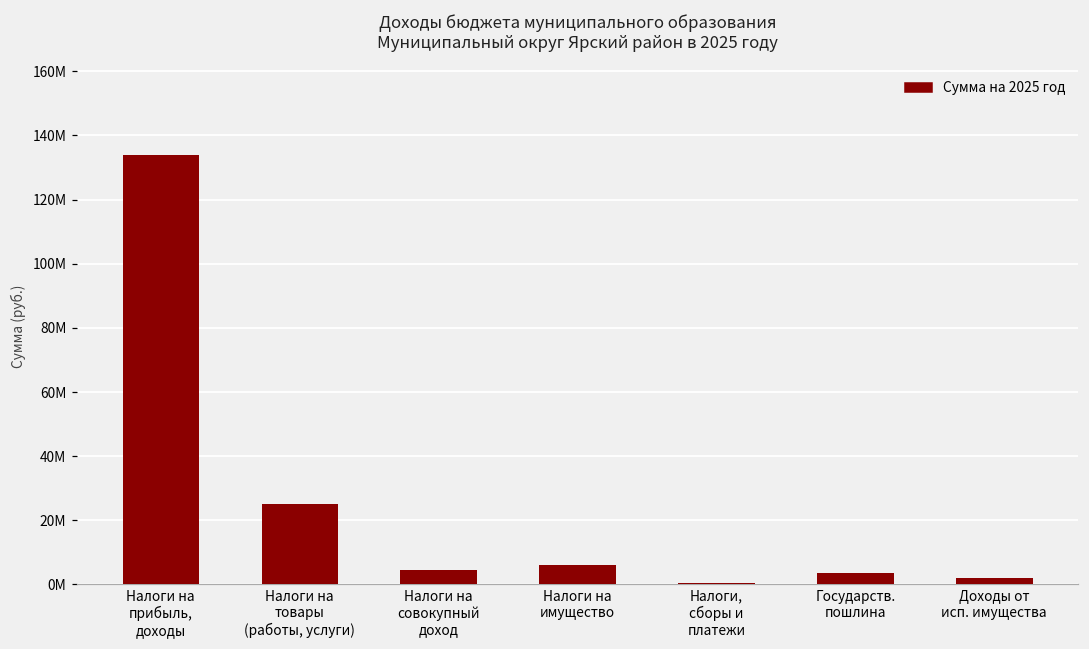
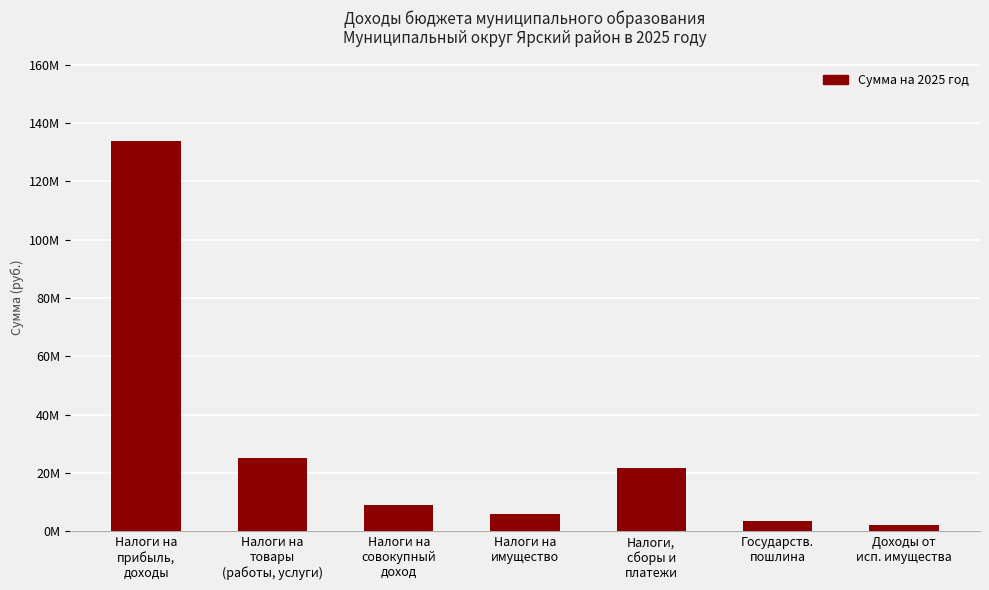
  {
    "Налоги на прибыль, доходы": 134000000,
    "Налоги на товары (работы, услуги)": 25000000,
-   "Налоги на совокупный доход": 4000000,
+   "Налоги на совокупный доход": 9000000,
    "Налоги на имущество": 6000000,
-   "Налоги, сборы и платежи": 0,
+   "Налоги, сборы и платежи": 22000000,
    "Государств. пошлина": 4000000,
    "Доходы от исп. имущества": 2000000
  }
